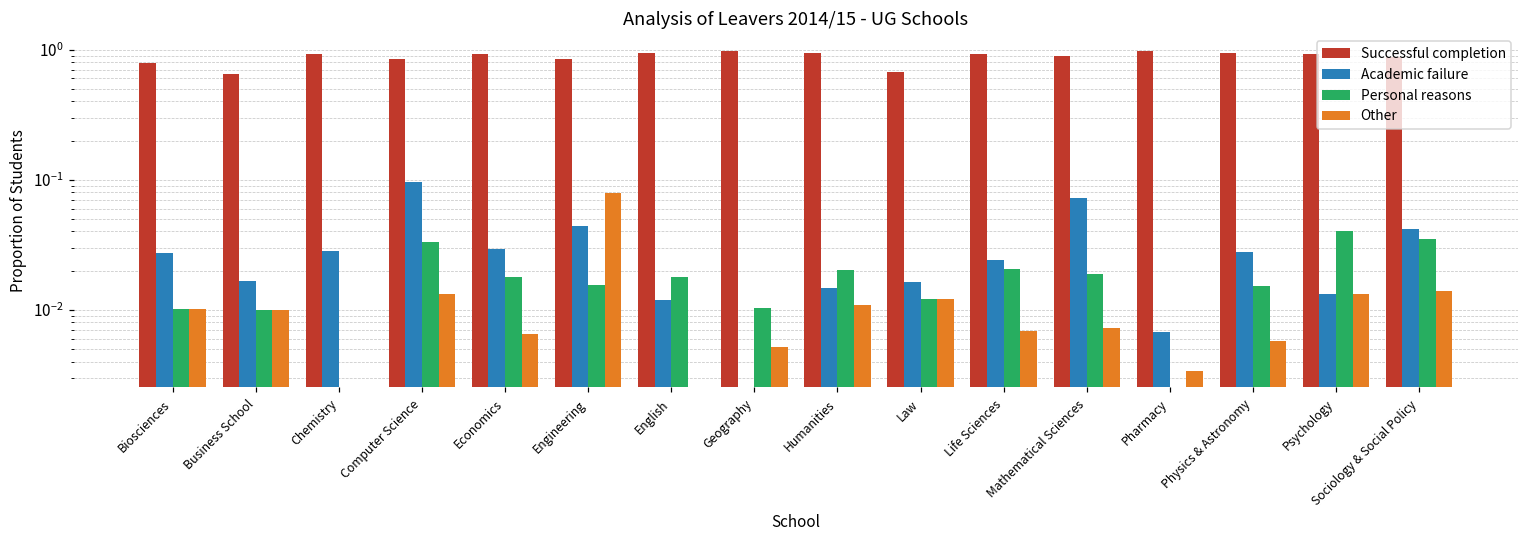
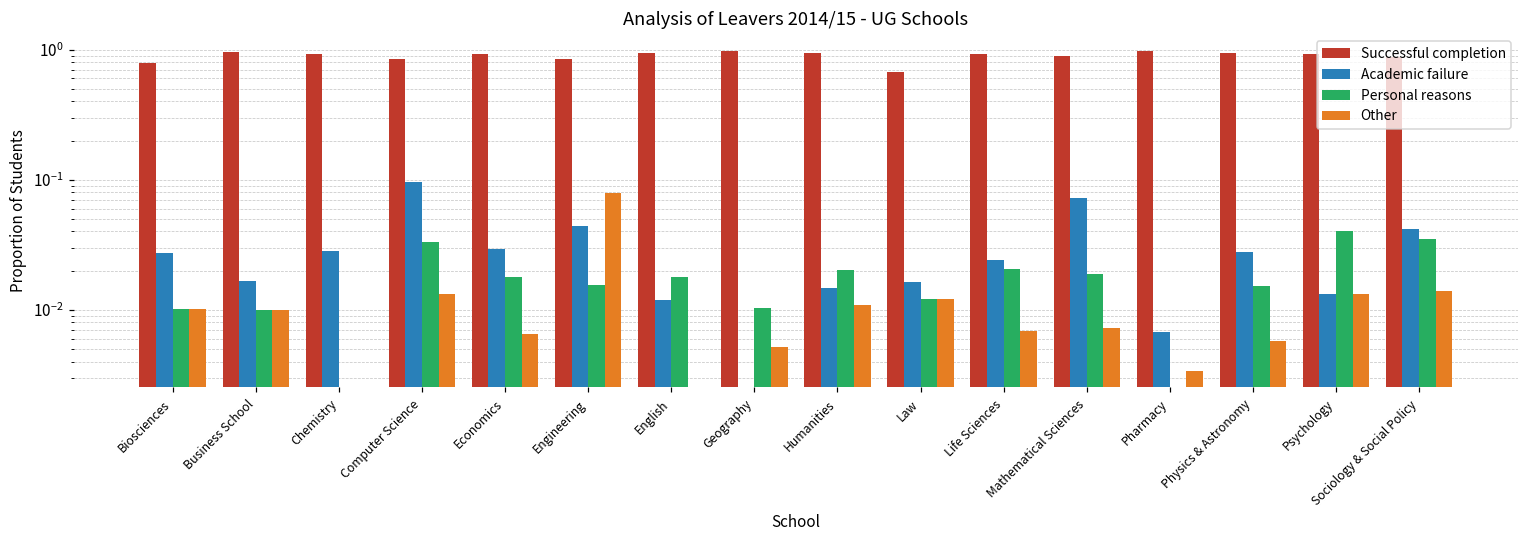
  {
    "Successful completion": {
      "Biosciences": 0.8,
-     "Business School": 0.7,
+     "Business School": 1.0,
      "Chemistry": 0.9,
      "Computer Science": 0.8,
      "Economics": 0.9,
      "Engineering": 0.8,
      "English": 0.9,
      "Geography": 1.0,
      "Humanities": 0.9,
      "Law": 0.7,
      "Life Sciences": 0.9,
      "Mathematical Sciences": 0.9,
      "Pharmacy": 1.0,
      "Physics & Astronomy": 0.9,
      "Psychology": 0.9
    },
    "Academic failure": {
      "Biosciences": 0.027,
      "Business School": 0.017,
      "Chemistry": 0.028,
      "Computer Science": 0.1,
      "Economics": 0.029,
      "Engineering": 0.044,
      "English": 0.012,
      "Humanities": 0.015,
      "Law": 0.016,
      "Life Sciences": 0.024,
      "Mathematical Sciences": 0.07,
      "Pharmacy": 0.007,
      "Physics & Astronomy": 0.028,
      "Psychology": 0.013,
      "Sociology & Social Policy": 0.042
    },
    "Personal reasons": {
      "Biosciences": 0.010,
      "Business School": 0.010,
      "Computer Science": 0.033,
      "Economics": 0.018,
      "Engineering": 0.015,
      "English": 0.018,
      "Geography": 0.010,
      "Humanities": 0.020,
      "Law": 0.012,
      "Life Sciences": 0.021,
      "Mathematical Sciences": 0.019,
      "Physics & Astronomy": 0.015,
      "Psychology": 0.040,
      "Sociology & Social Policy": 0.035
    },
    "Other": {
      "Biosciences": 0.010,
      "Business School": 0.010,
      "Computer Science": 0.013,
      "Economics": 0.007,
      "Engineering": 0.08,
      "Geography": 0.0051,
      "Humanities": 0.011,
      "Law": 0.012,
      "Life Sciences": 0.007,
      "Mathematical Sciences": 0.007,
      "Pharmacy": 0.0034,
      "Physics & Astronomy": 0.006,
      "Psychology": 0.013,
      "Sociology & Social Policy": 0.014
    }
  }
